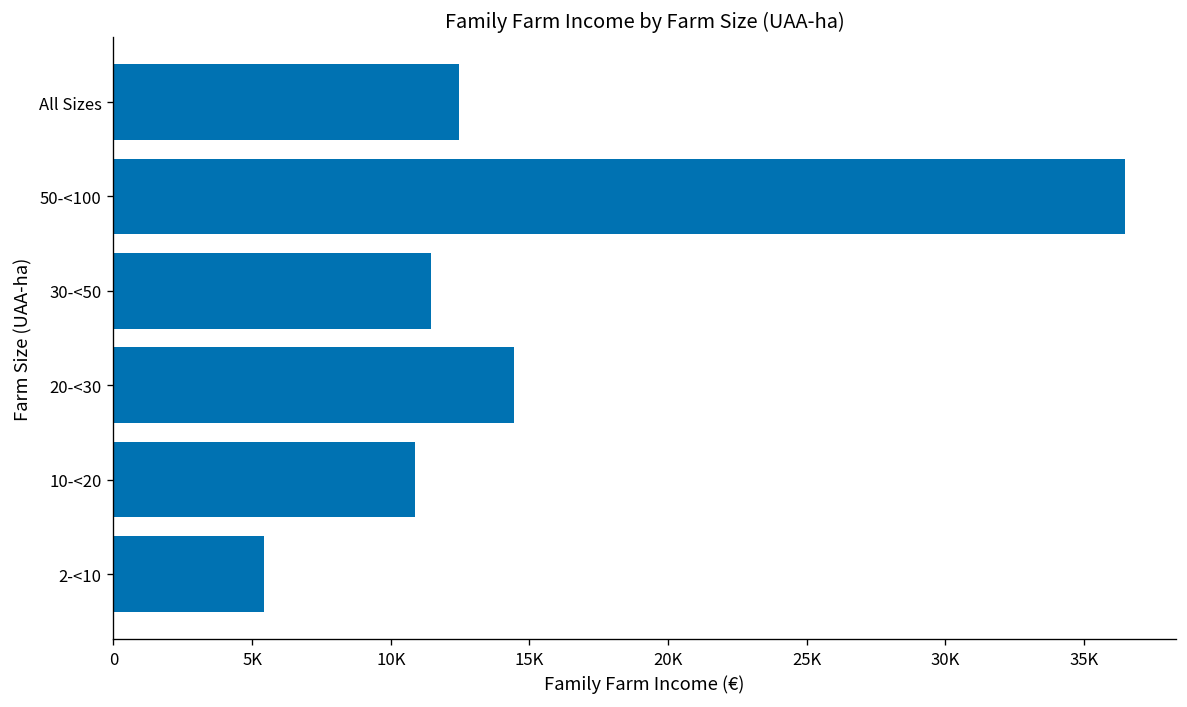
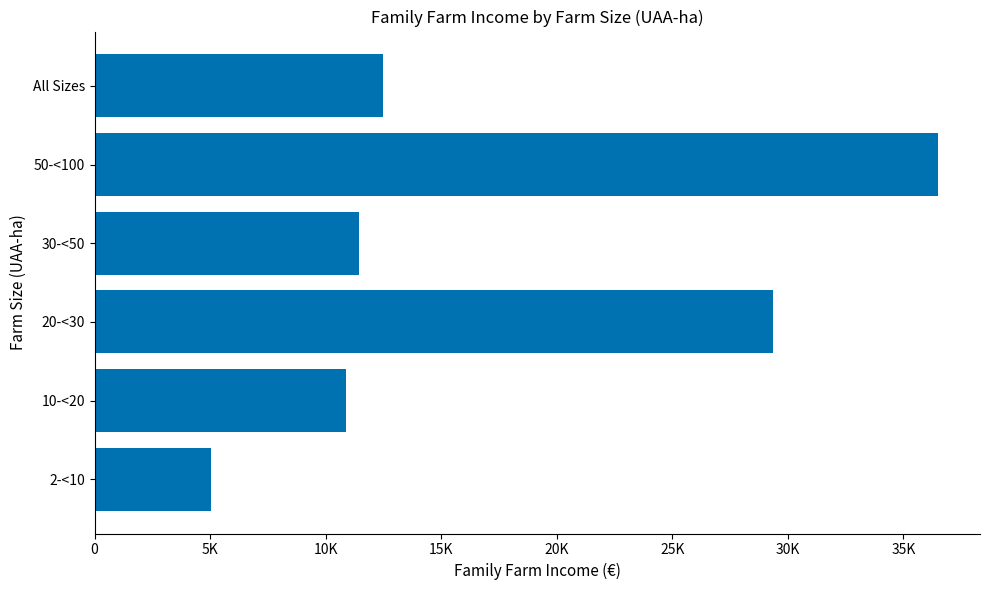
  {
    "All Sizes": 12500,
    "50-<100": 36500,
    "30-<50": 11500,
-   "20-<30": 14500,
+   "20-<30": 29300,
    "10-<20": 10900,
-   "2-<10": 5400
+   "2-<10": 5000
  }
